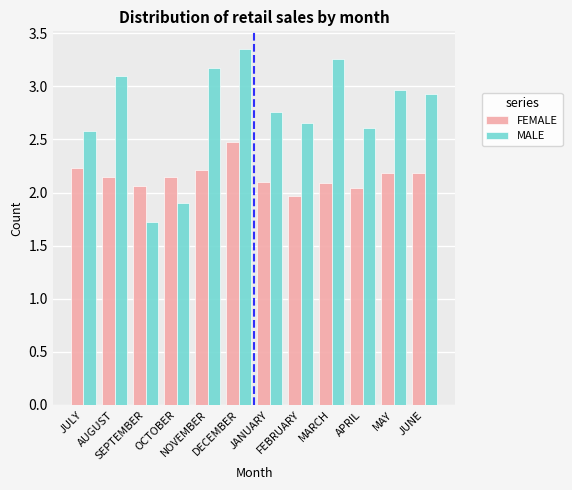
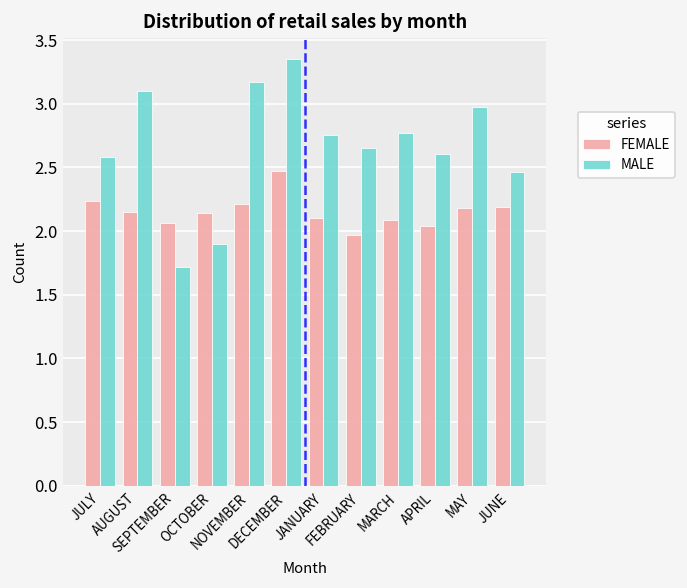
  {
    "FEMALE": {
      "JULY": 2.23,
      "AUGUST": 2.15,
      "SEPTEMBER": 2.06,
      "OCTOBER": 2.14,
      "NOVEMBER": 2.22,
      "DECEMBER": 2.48,
      "JANUARY": 2.10,
      "FEBRUARY": 1.97,
      "MARCH": 2.09,
      "APRIL": 2.04,
      "MAY": 2.18,
      "JUNE": 2.19
    },
    "MALE": {
      "JULY": 2.58,
      "AUGUST": 3.10,
      "SEPTEMBER": 1.72,
      "OCTOBER": 1.90,
      "NOVEMBER": 3.17,
      "DECEMBER": 3.35,
      "JANUARY": 2.76,
      "FEBRUARY": 2.65,
-     "MARCH": 3.26,
+     "MARCH": 2.77,
      "APRIL": 2.61,
      "MAY": 2.97,
-     "JUNE": 2.93
+     "JUNE": 2.46
    }
  }
